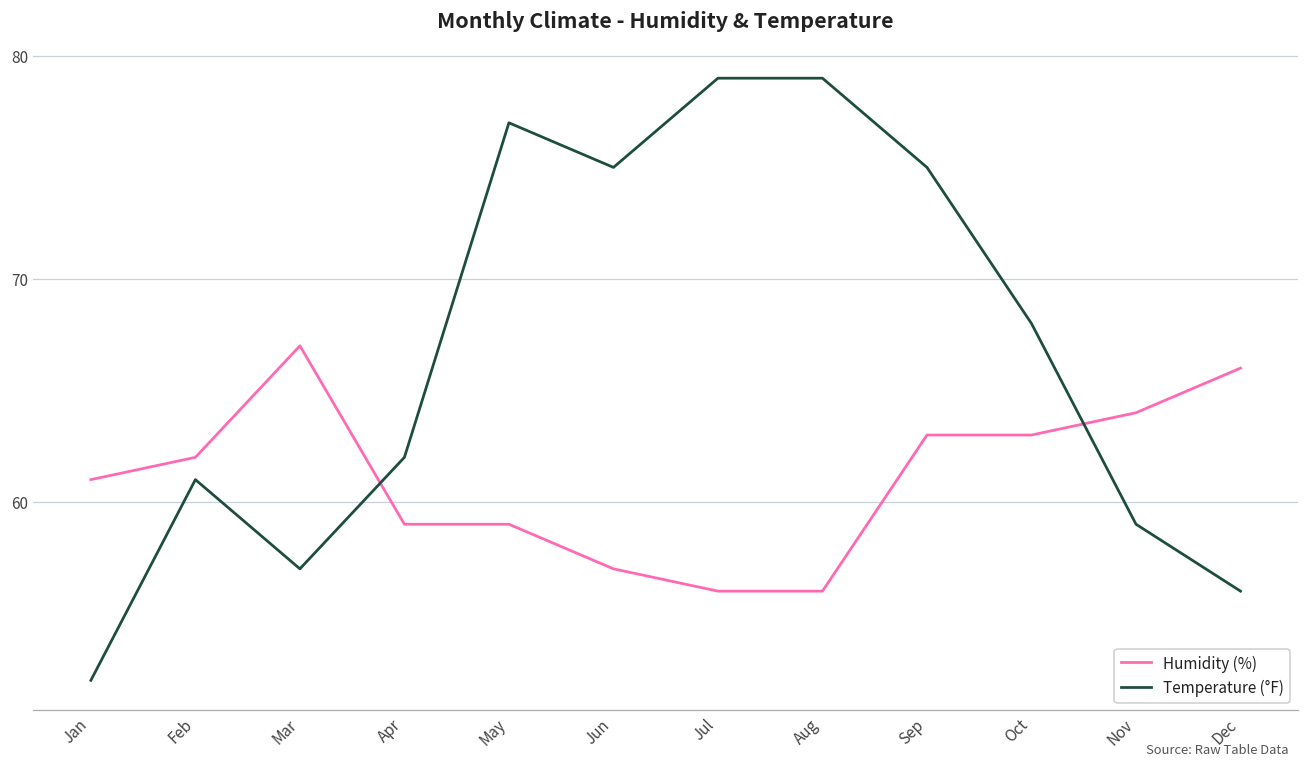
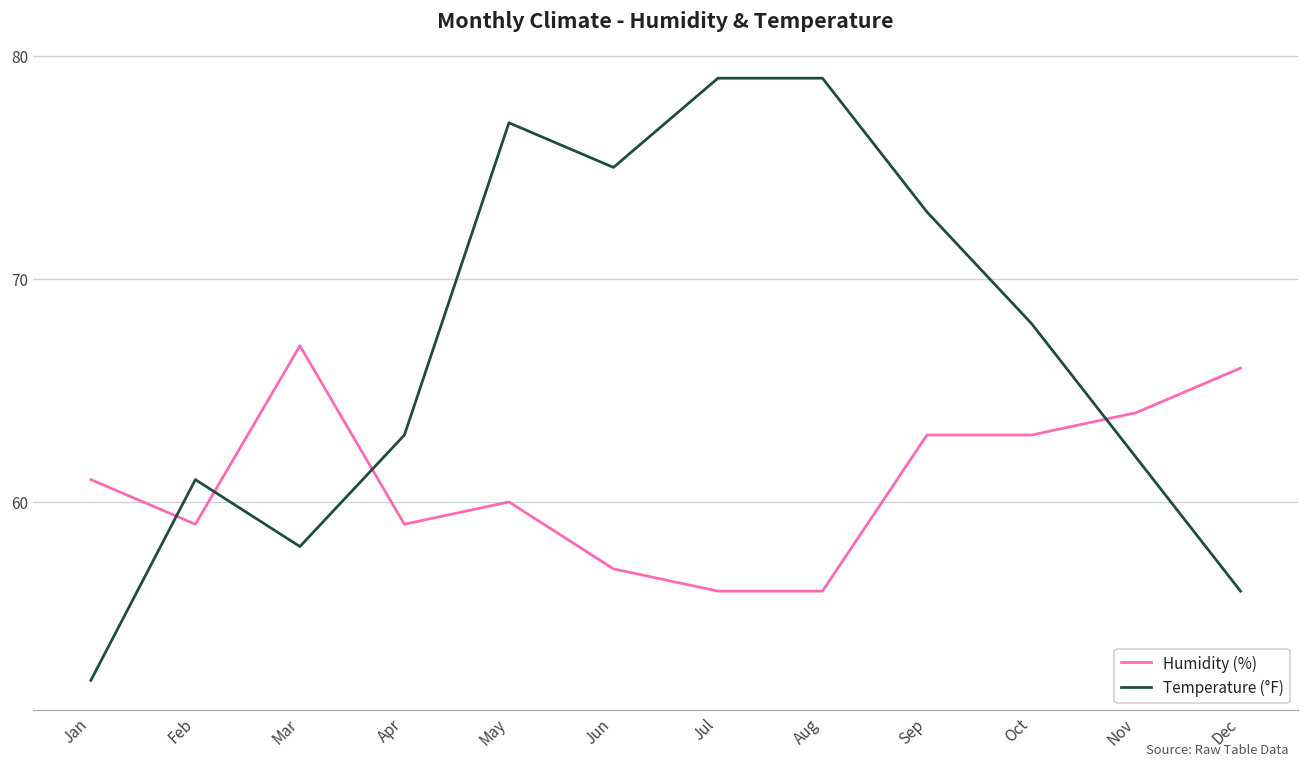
  {
    "Humidity (%)": {
      "Jan": 61,
-     "Feb": 62,
+     "Feb": 59,
      "Mar": 67,
      "Apr": 59,
-     "May": 59,
+     "May": 60,
      "Jun": 57,
      "Jul": 56,
      "Aug": 56,
      "Sep": 63,
      "Oct": 63,
      "Nov": 64,
      "Dec": 66
    },
    "Temperature (°F)": {
      "Jan": 52,
      "Feb": 61,
-     "Mar": 57,
-     "Apr": 62,
+     "Mar": 58,
+     "Apr": 63,
      "May": 77,
      "Jun": 75,
      "Jul": 79,
      "Aug": 79,
-     "Sep": 75,
+     "Sep": 73,
      "Oct": 68,
-     "Nov": 59,
+     "Nov": 62,
      "Dec": 56
    }
  }
